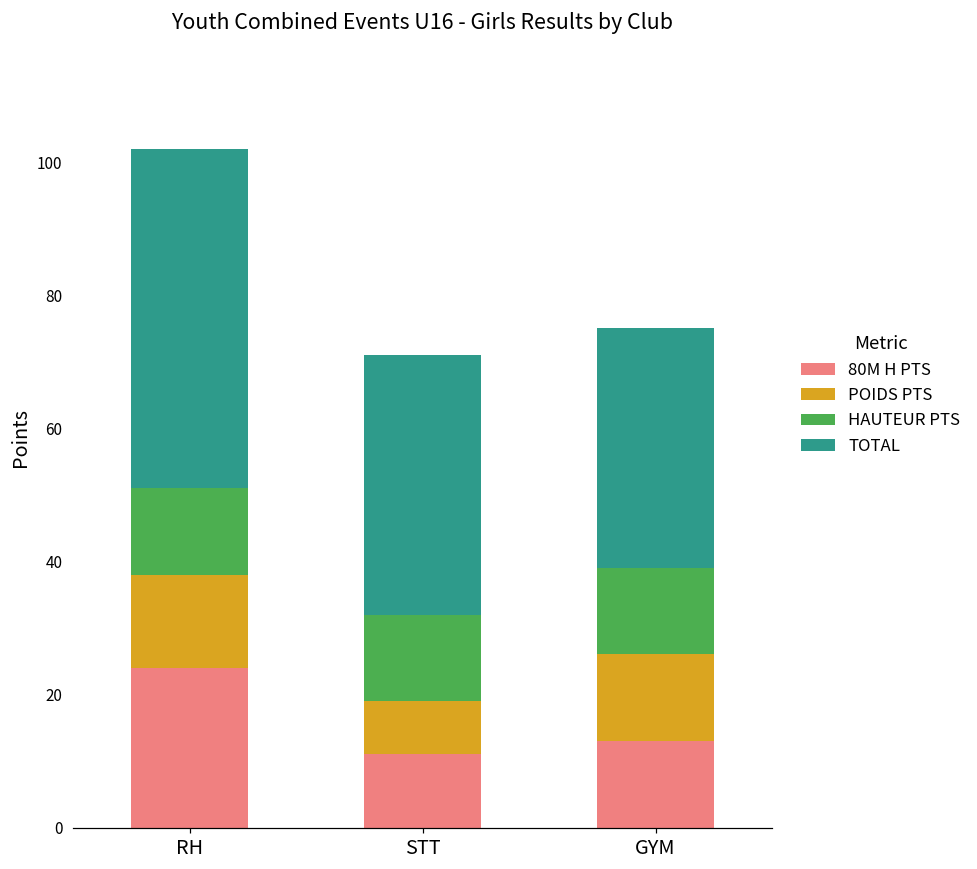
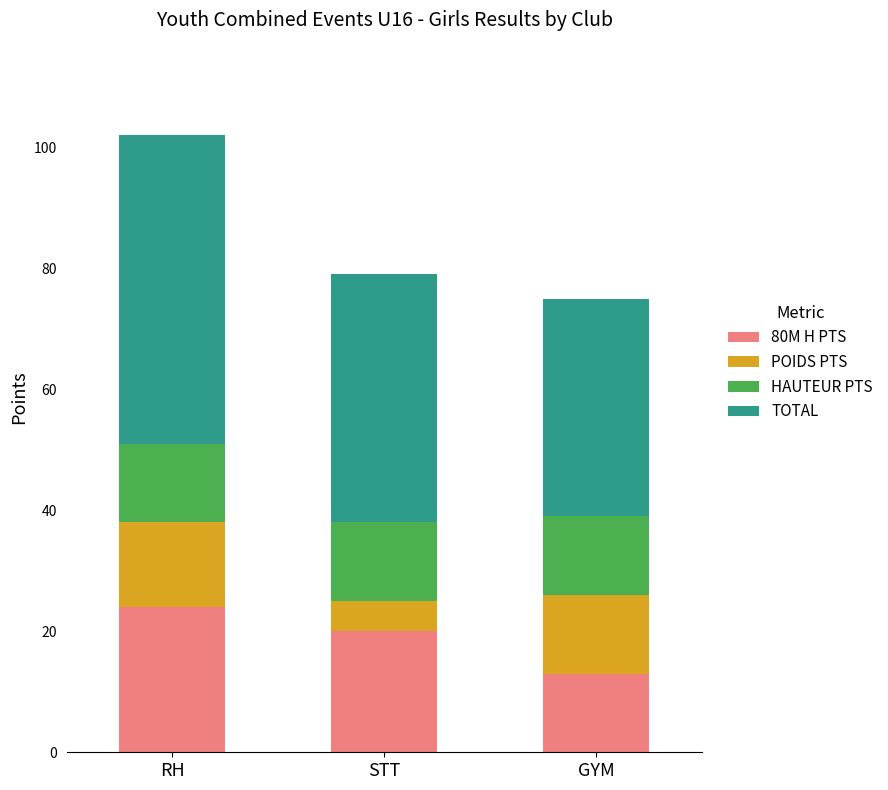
  {
    "80M H PTS": {
      "RH": 24,
-     "STT": 11,
+     "STT": 20,
      "GYM": 13
    },
    "POIDS PTS": {
      "RH": 14,
-     "STT": 8,
+     "STT": 5,
      "GYM": 13
    },
    "HAUTEUR PTS": {
      "RH": 13,
      "STT": 13,
      "GYM": 13
    },
    "TOTAL": {
      "RH": 51,
-     "STT": 39,
+     "STT": 41,
      "GYM": 36
    }
  }
